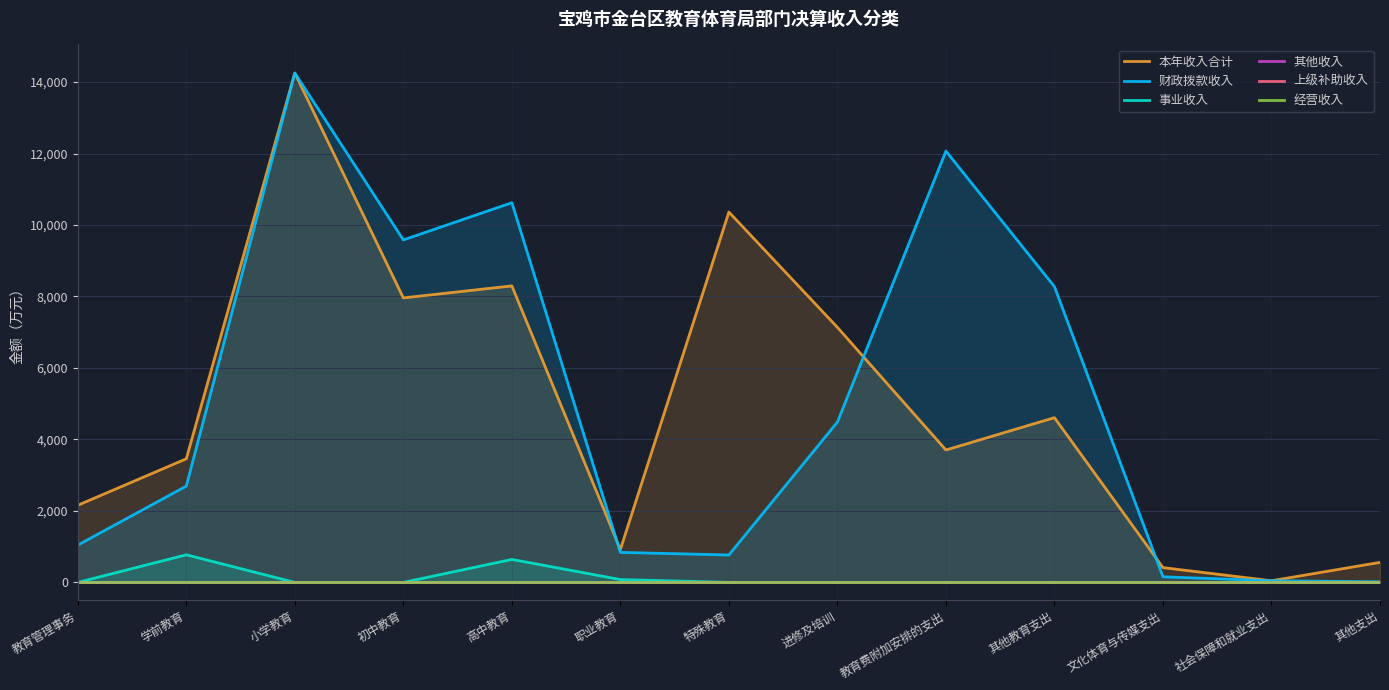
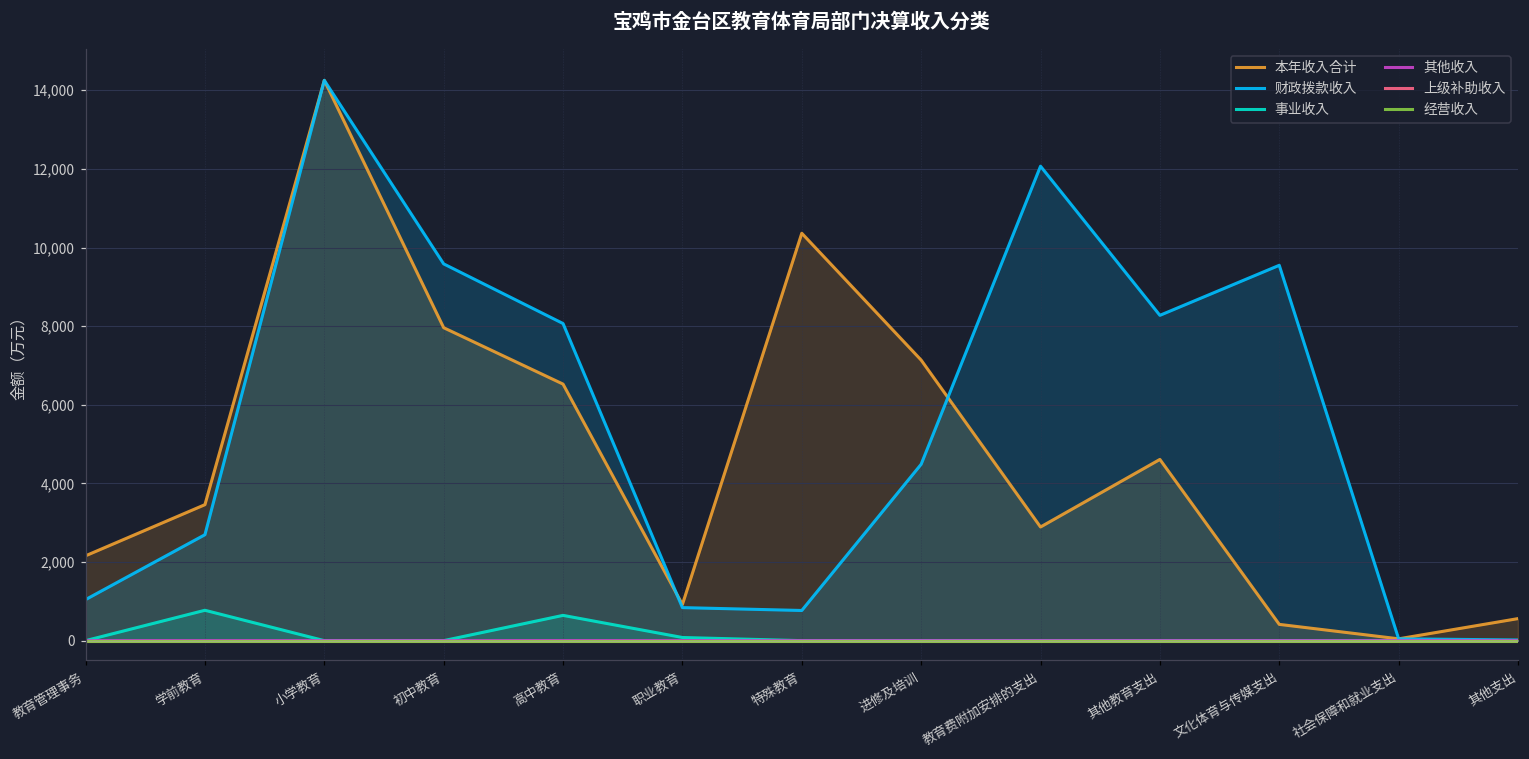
  {
    "本年收入合计": {
      "教育管理事务": "2,200",
      "学前教育": "3,500",
      "初中教育": "8,000",
-     "高中教育": "8,300",
+     "高中教育": "6,500",
      "职业教育": "900",
      "特殊教育": "10,400",
      "进修及培训": "7,100",
-     "教育费附加安排的支出": "3,700",
+     "教育费附加安排的支出": "2,900",
      "其他教育支出": "4,600",
      "文化体育与传媒支出": "400",
      "其他支出": "600"
    },
    "财政拨款收入": {
      "教育管理事务": "1,000",
      "学前教育": "2,700",
      "初中教育": "9,600",
-     "高中教育": "10,600",
+     "高中教育": "8,100",
      "职业教育": "800",
      "特殊教育": "800",
      "进修及培训": "4,500",
      "教育费附加安排的支出": "12,100",
      "其他教育支出": "8,300",
-     "文化体育与传媒支出": "200"
+     "文化体育与传媒支出": "9,500"
    },
    "事业收入": {
      "学前教育": "800",
      "高中教育": "600",
      "职业教育": "100"
    },
    "经营收入": {
      "学前教育": "0",
      "高中教育": "0",
      "职业教育": "0"
    }
  }
